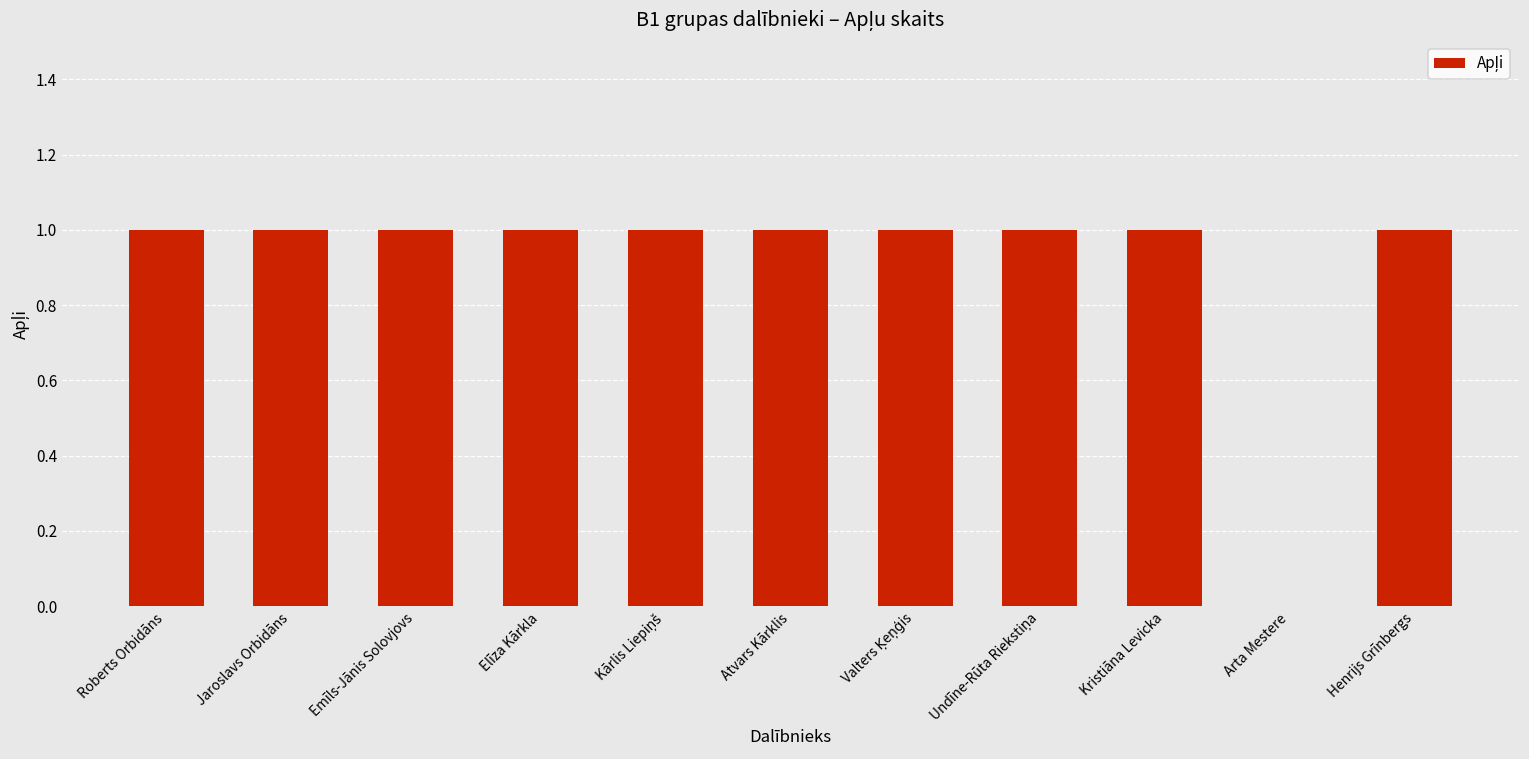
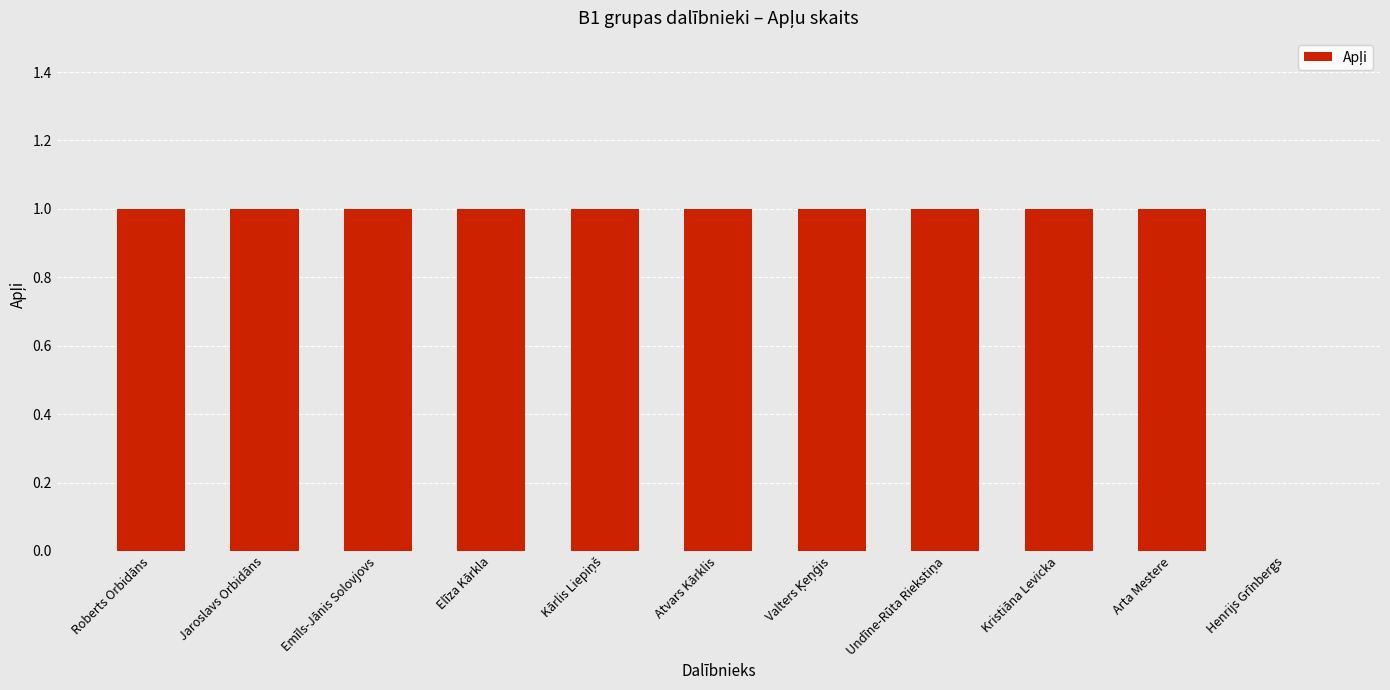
  {
    "Roberts Orbidāns": 1,
    "Jaroslavs Orbidāns": 1,
    "Emīls-Jānis Solovjovs": 1,
    "Elīza Kārkla": 1,
    "Kārlis Liepiņš": 1,
    "Atvars Kārklis": 1,
    "Valters Ķeņģis": 1,
    "Undīne-Rūta Riekstiņa": 1,
    "Kristiāna Levicka": 1,
-   "Arta Mestere": 0,
-   "Henrijs Grīnbergs": 1
+   "Arta Mestere": 1,
+   "Henrijs Grīnbergs": 0
  }
